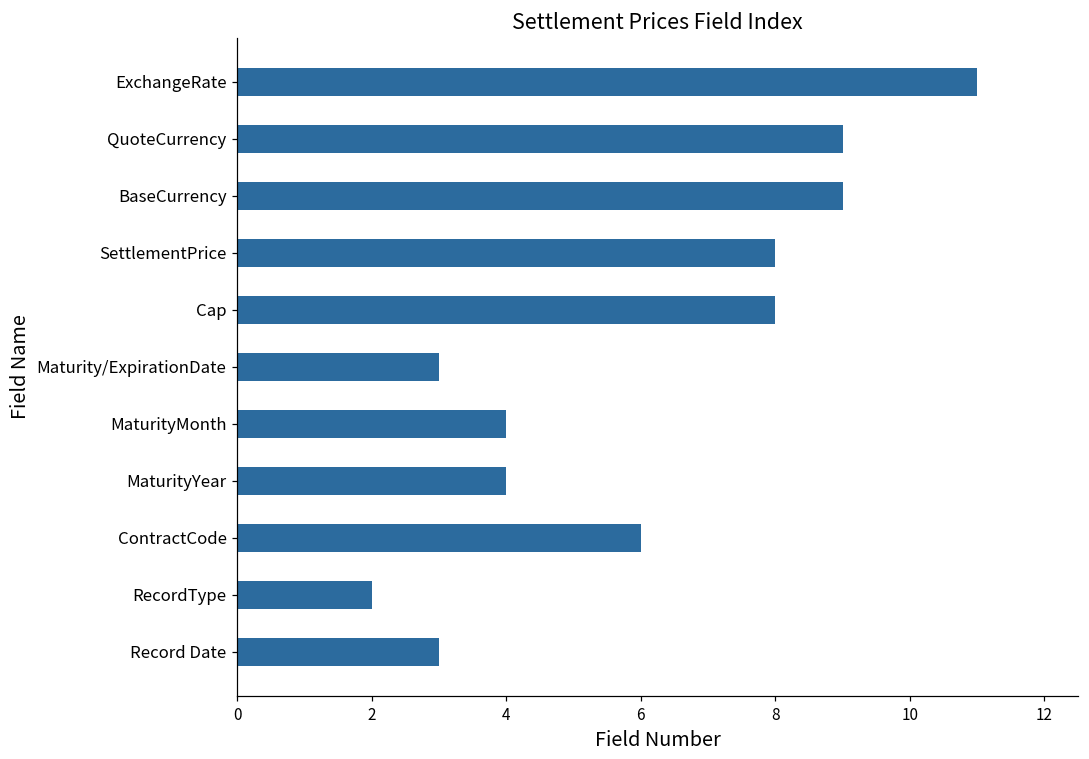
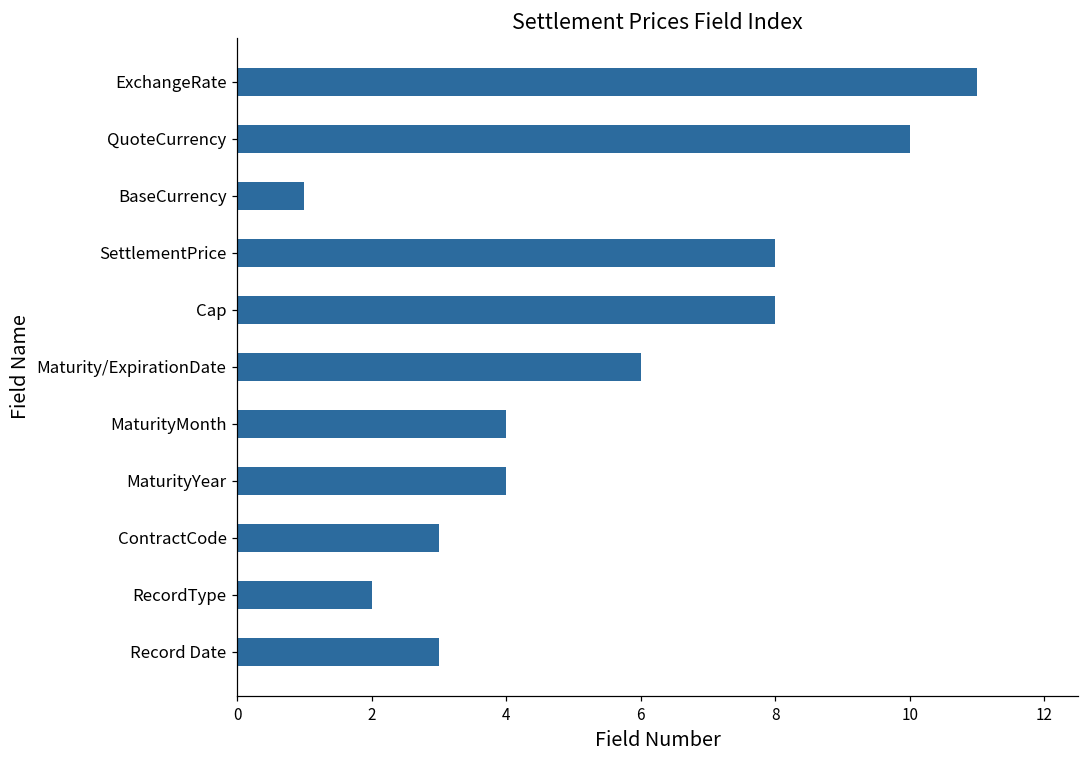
  {
    "ExchangeRate": 11,
-   "QuoteCurrency": 9,
-   "BaseCurrency": 9,
+   "QuoteCurrency": 10,
+   "BaseCurrency": 1,
    "SettlementPrice": 8,
    "Cap": 8,
-   "Maturity/ExpirationDate": 3,
+   "Maturity/ExpirationDate": 6,
    "MaturityMonth": 4,
    "MaturityYear": 4,
-   "ContractCode": 6,
+   "ContractCode": 3,
    "RecordType": 2,
    "Record Date": 3
  }
